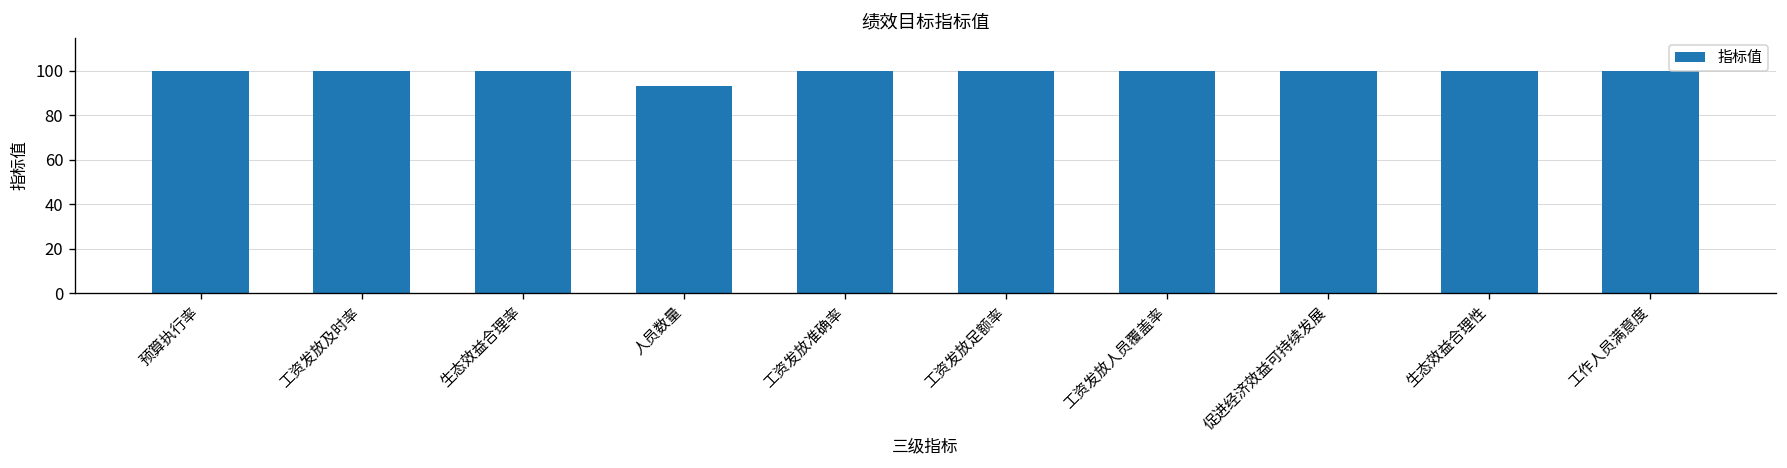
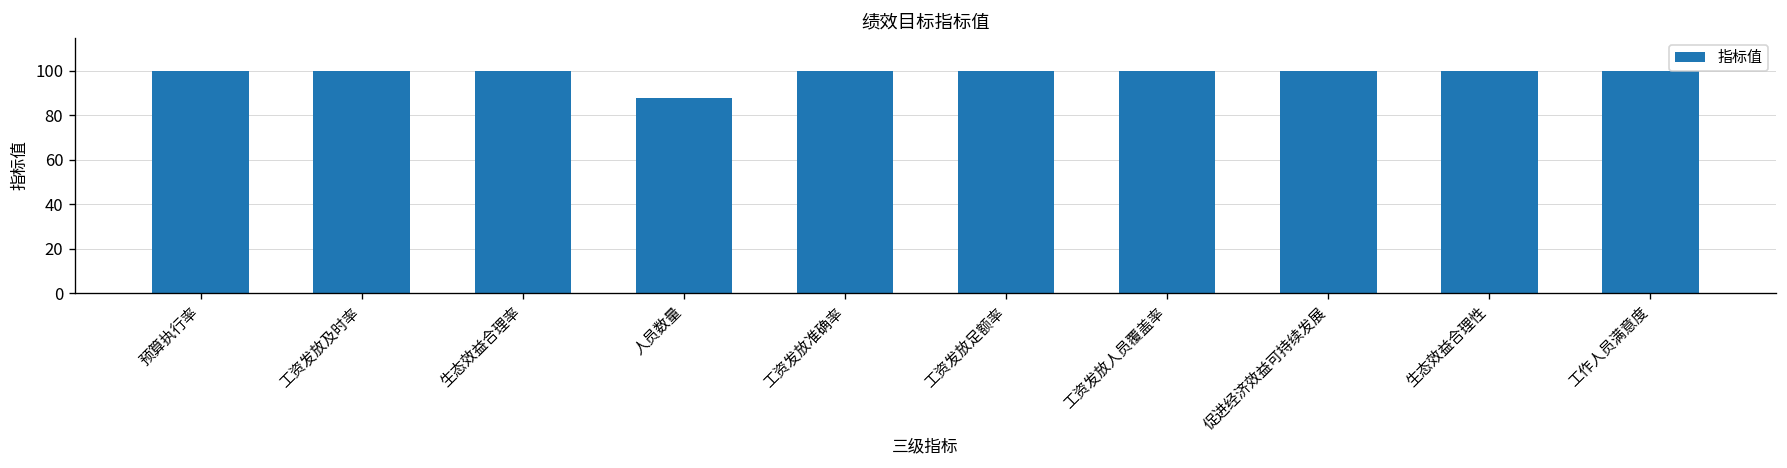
  {
    "预算执行率": 100,
    "工资发放及时率": 100,
    "生态效益合理率": 100,
-   "人员数量": 93,
+   "人员数量": 88,
    "工资发放准确率": 100,
    "工资发放足额率": 100,
    "工资发放人员覆盖率": 100,
    "促进经济效益可持续发展": 100,
    "生态效益合理性": 100,
    "工作人员满意度": 100
  }
